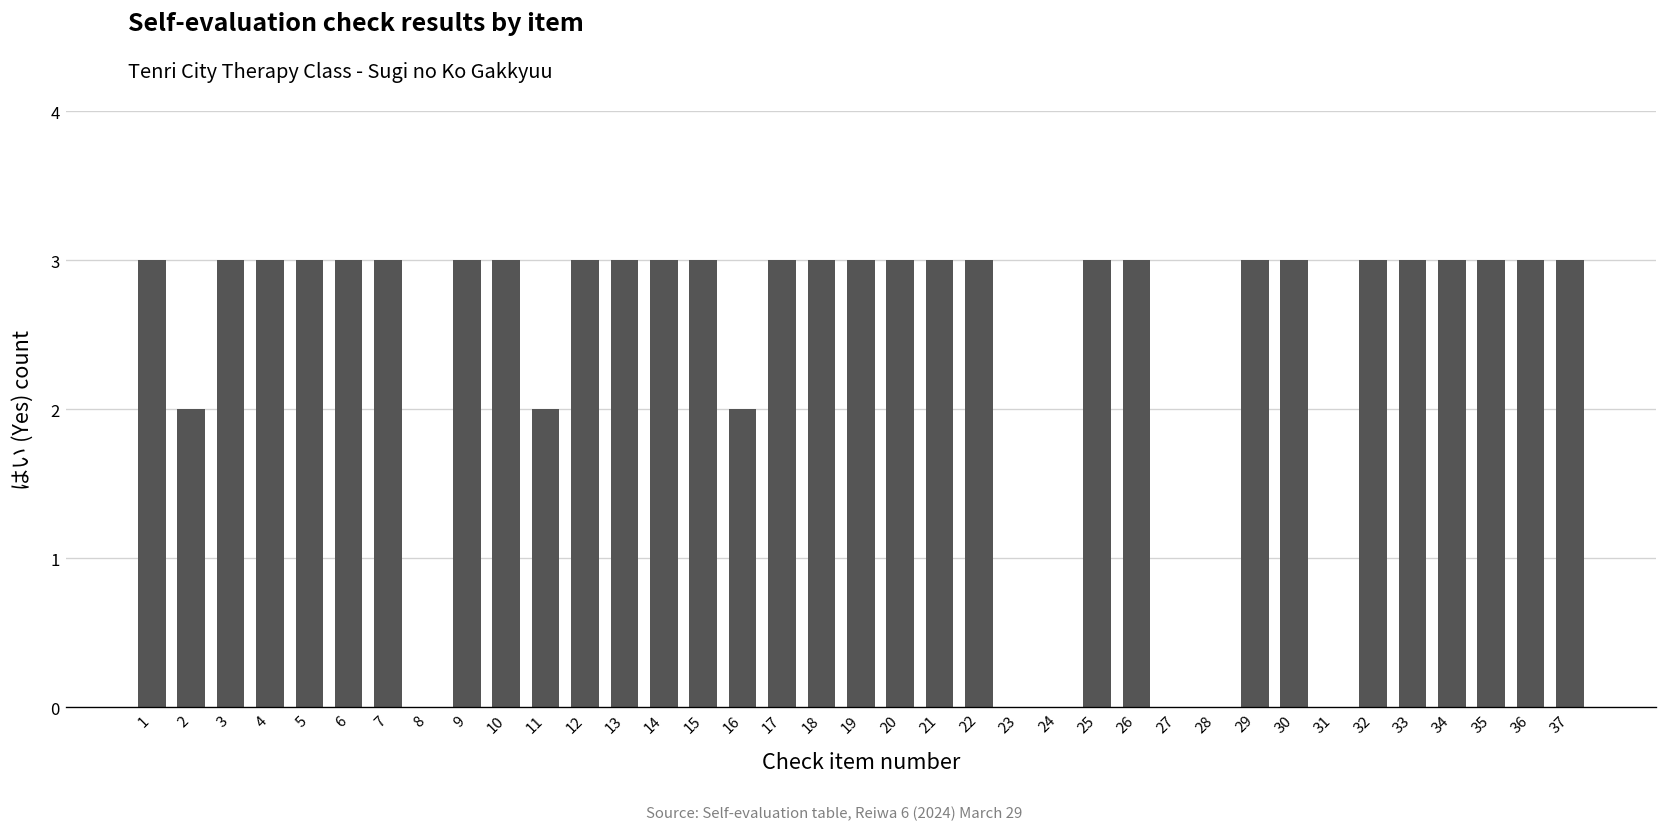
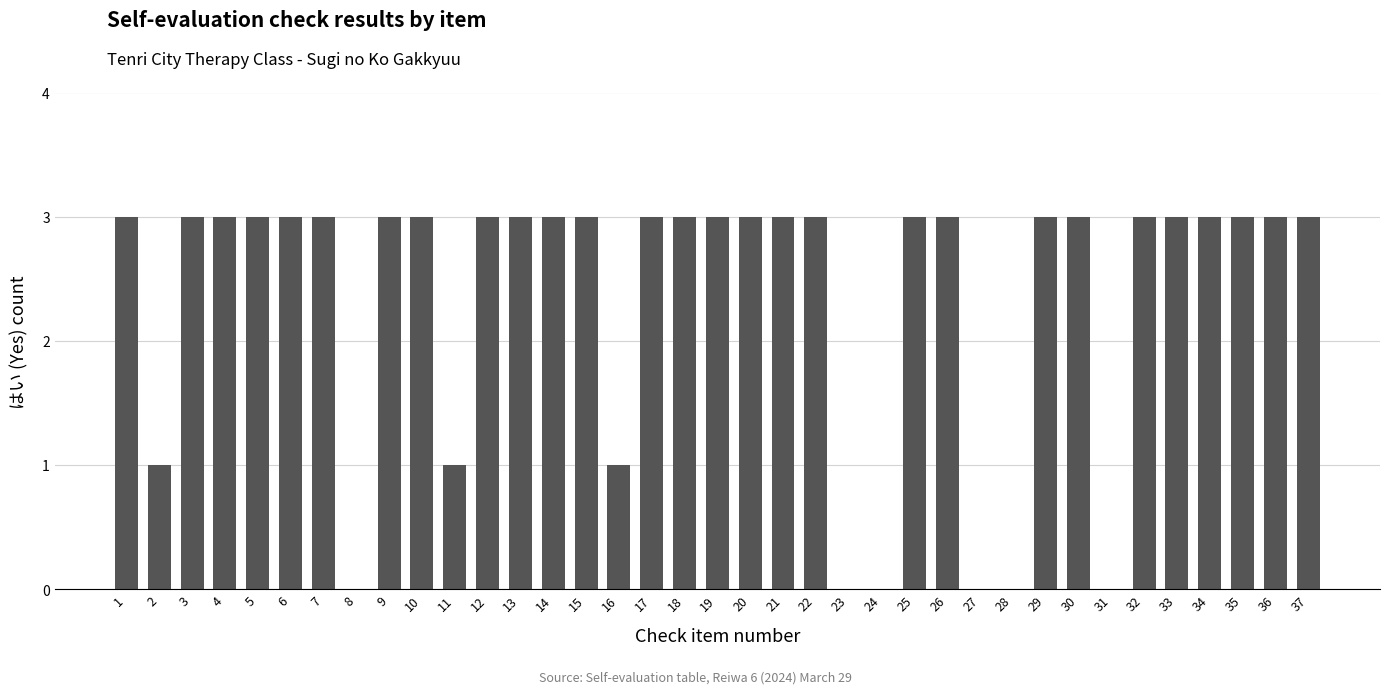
  {
    "1": 3,
-   "2": 2,
+   "2": 1,
    "3": 3,
    "4": 3,
    "5": 3,
    "6": 3,
    "7": 3,
    "8": 0,
    "9": 3,
    "10": 3,
-   "11": 2,
+   "11": 1,
    "12": 3,
    "13": 3,
    "14": 3,
    "15": 3,
-   "16": 2,
+   "16": 1,
    "17": 3,
    "18": 3,
    "19": 3,
    "20": 3,
    "21": 3,
    "22": 3,
    "23": 0,
    "24": 0,
    "25": 3,
    "26": 3,
    "27": 0,
    "28": 0,
    "29": 3,
    "30": 3,
    "31": 0,
    "32": 3,
    "33": 3,
    "34": 3,
    "35": 3,
    "36": 3,
    "37": 3
  }
